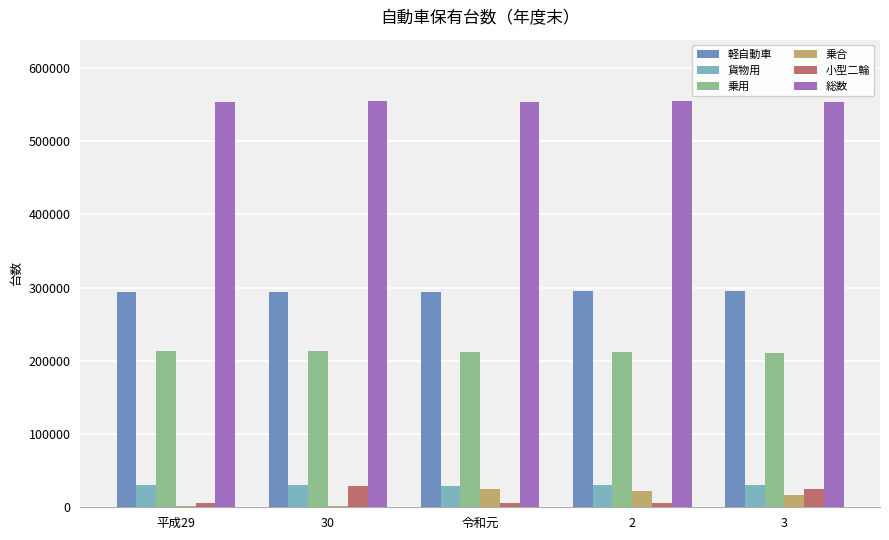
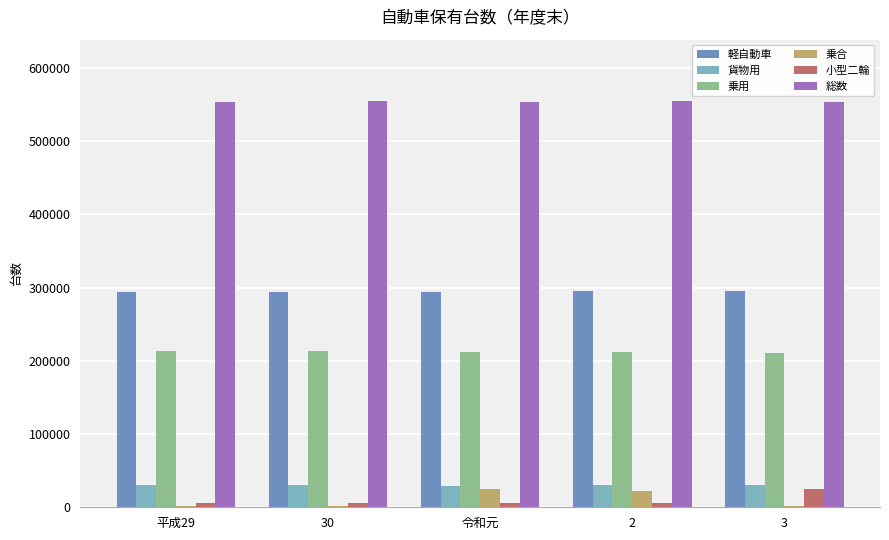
  {
    "乗合": {
      "令和元": 30000,
      "2": 20000,
-     "3": 20000
+     "3": 0
    },
    "小型二輪": {
      "平成29": 10000,
-     "30": 30000,
+     "30": 10000,
      "令和元": 10000,
      "2": 10000,
      "3": 30000
    }
  }
